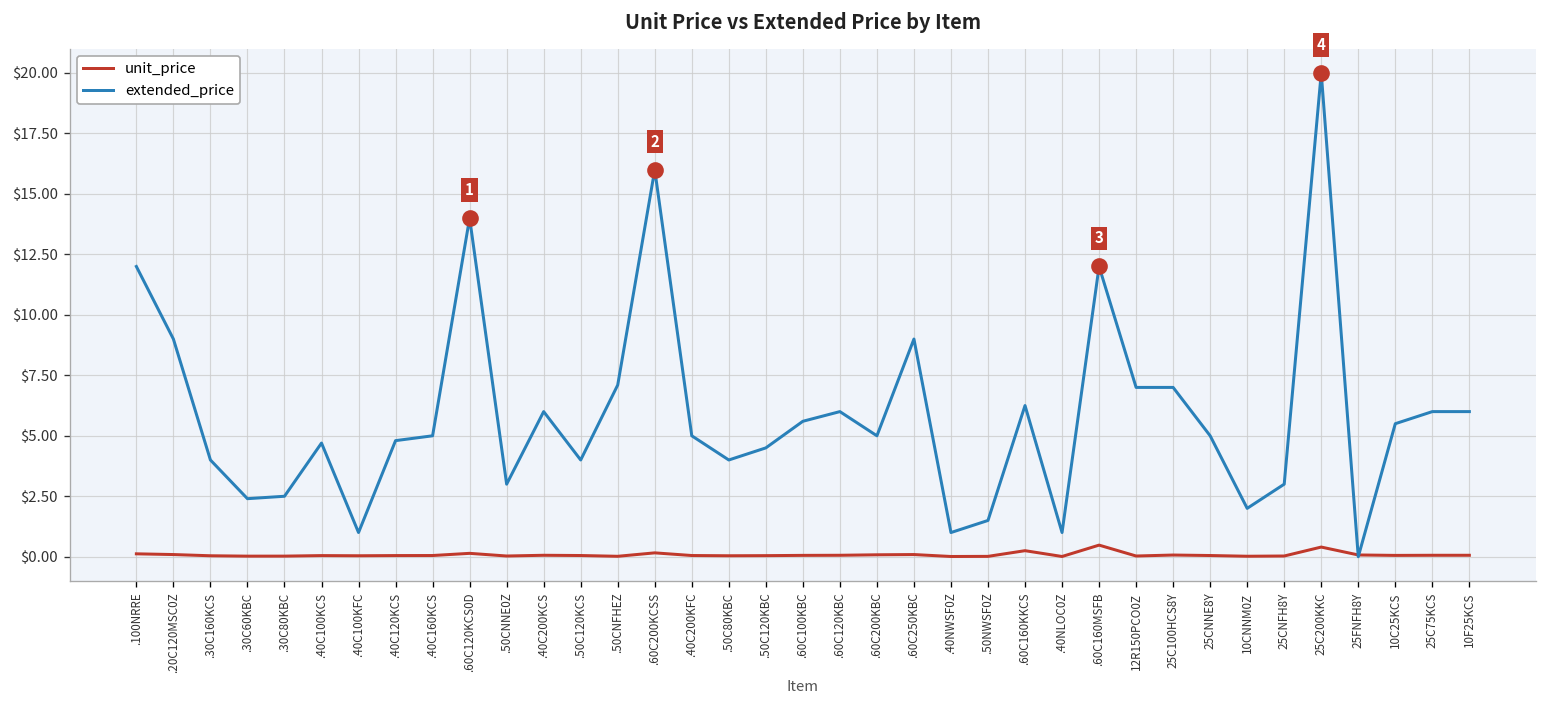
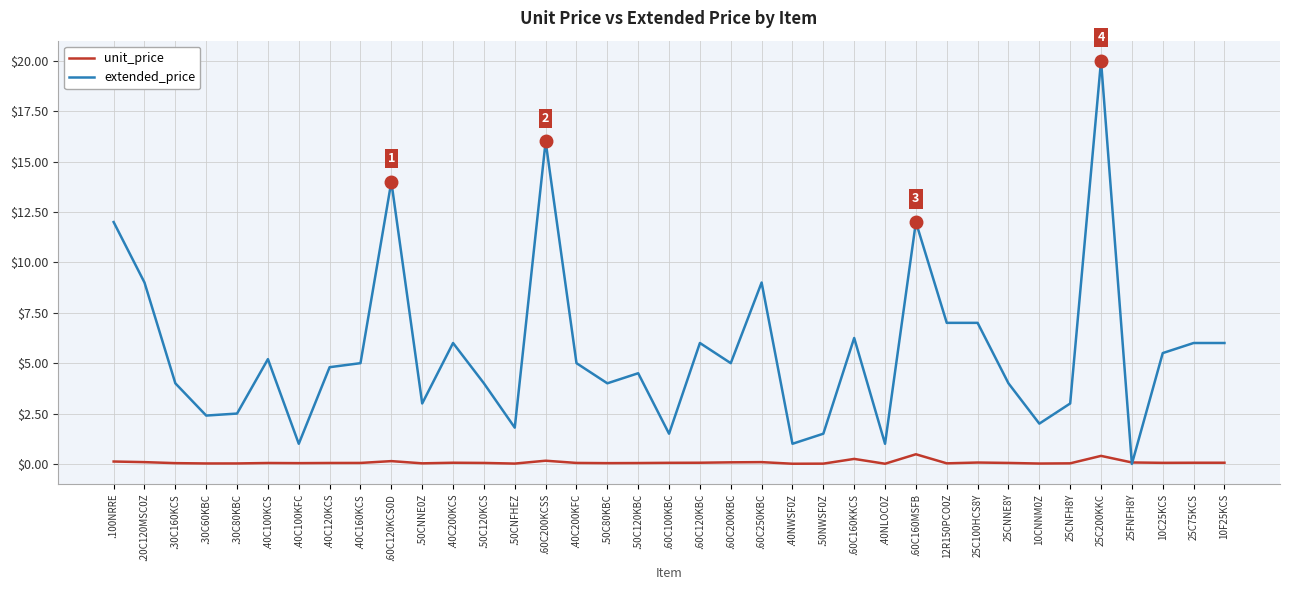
  {
    "extended_price": {
      ".100NRRE": "$12.0",
      ".20C120MSC0Z": "$9.0",
      ".30C160KCS": "$4.0",
      ".30C60KBC": "$2.4",
      ".30C80KBC": "$2.5",
-     ".40C100KCS": "$4.7",
+     ".40C100KCS": "$5.2",
      ".40C100KFC": "$1.0",
      ".40C120KCS": "$4.8",
      ".40C160KCS": "$5.0",
      ".50CNNE0Z": "$3.0",
      ".40C200KCS": "$6.0",
      ".50C120KCS": "$4.0",
-     ".50CNFHEZ": "$7.1",
+     ".50CNFHEZ": "$1.8",
      ".40C200KFC": "$5.0",
      ".50C80KBC": "$4.0",
      ".50C120KBC": "$4.5",
-     ".60C100KBC": "$5.6",
+     ".60C100KBC": "$1.5",
      ".60C120KBC": "$6.0",
      ".60C200KBC": "$5.0",
      ".60C250KBC": "$9.0",
      ".40NWSF0Z": "$1.0",
      ".50NWSF0Z": "$1.5",
      ".60C160KKCS": "$6.3",
      ".40NLOC0Z": "$1.0",
      "12R150PCO0Z": "$7.0",
      "25C100HCS8Y": "$7.0",
-     "25CNNE8Y": "$5",
+     "25CNNE8Y": "$4",
      "10CNNM0Z": "$2.0",
      "25CNFH8Y": "$3.0",
      "10C25KCS": "$5.5",
      "25C75KCS": "$6.0",
      "10F25KCS": "$6.0"
    }
  }
